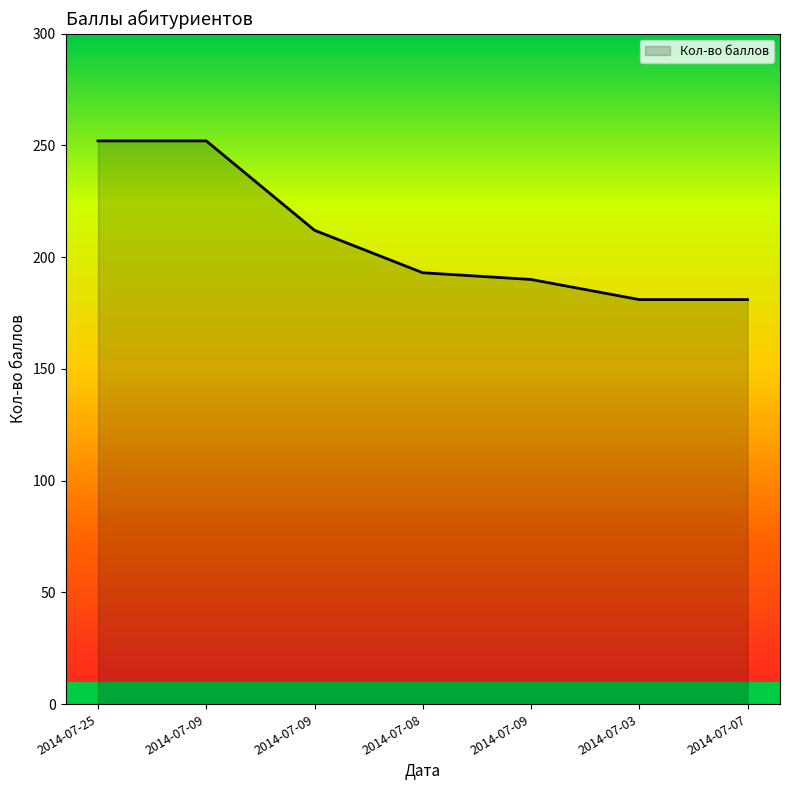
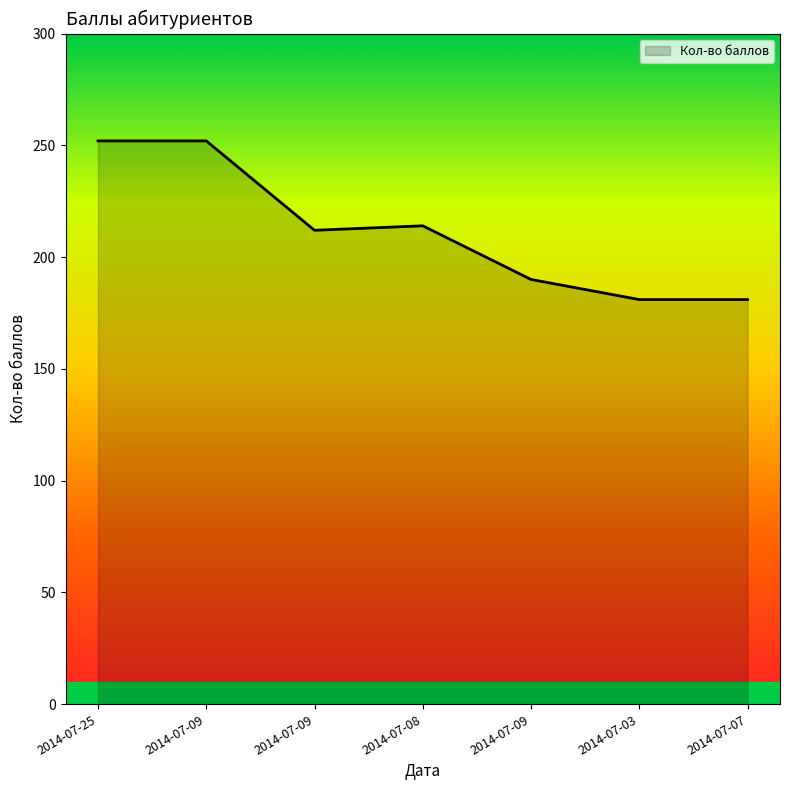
  {
    "2014-07-25": 252,
-   "2014-07-08": 193,
+   "2014-07-08": 214,
    "2014-07-03": 181,
    "2014-07-07": 181
  }
